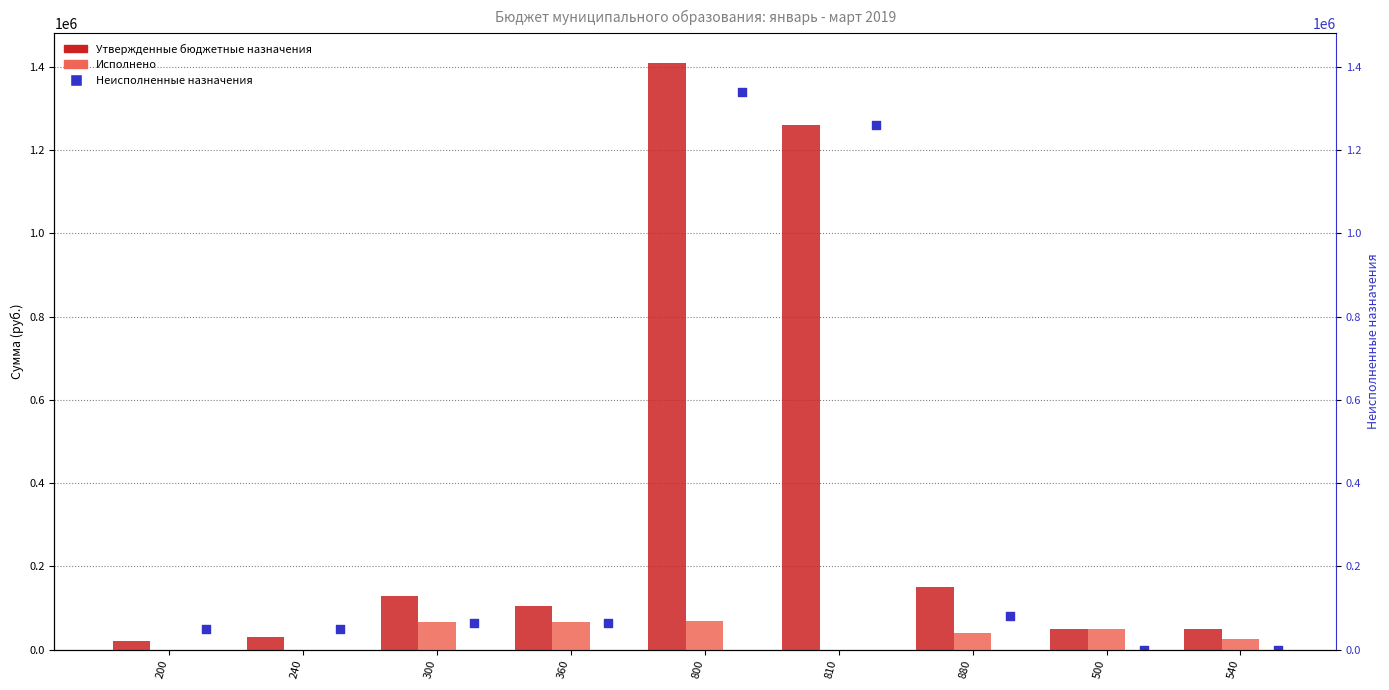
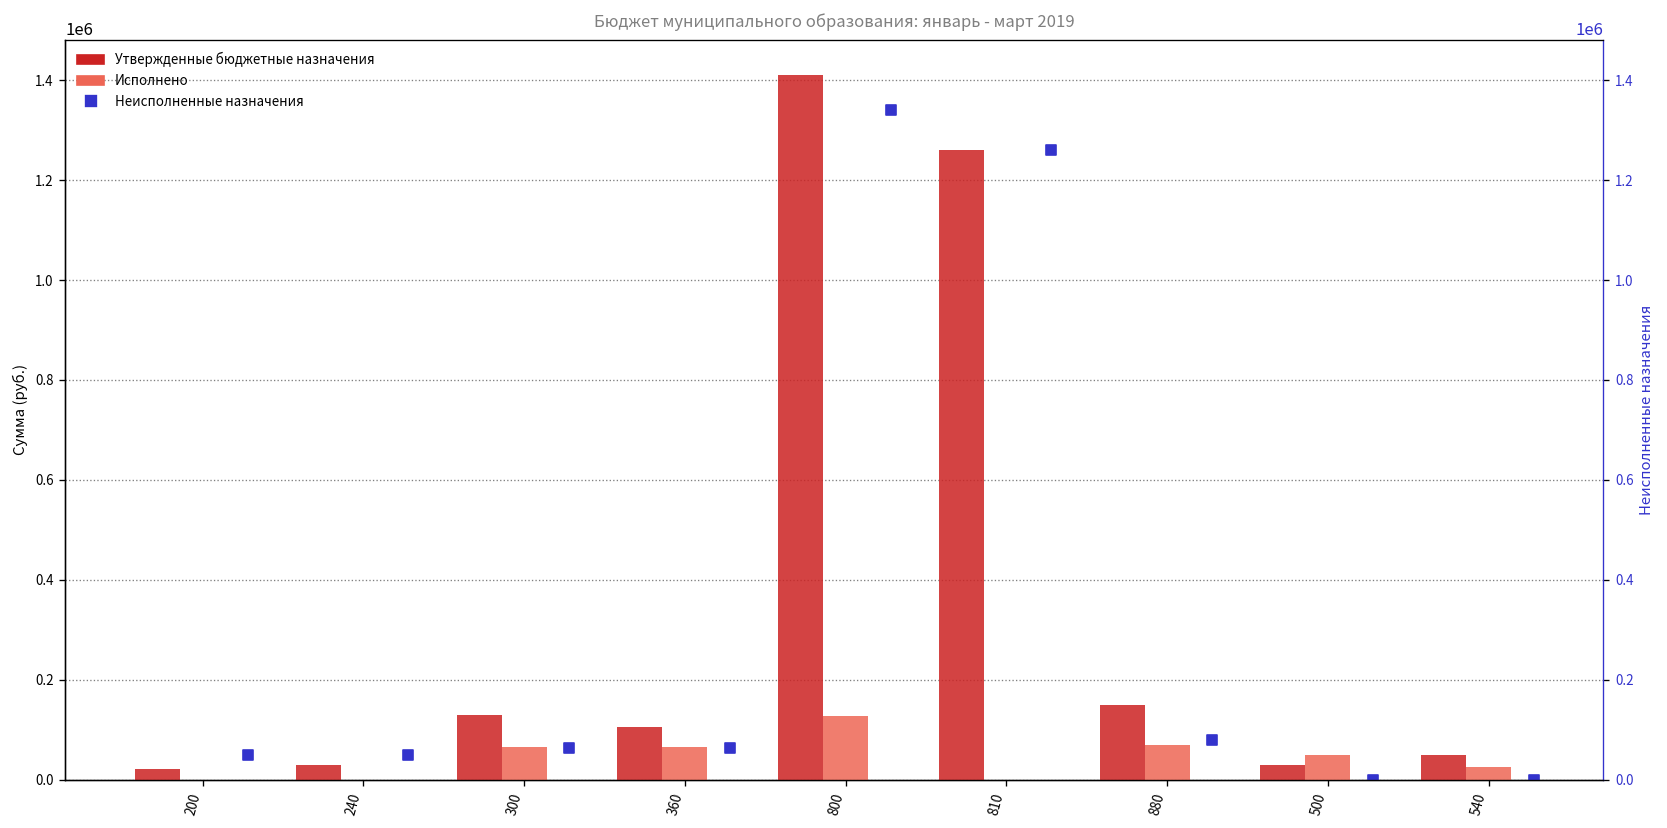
  {
    "Утвержденные бюджетные назначения": {
      "200": 20000,
      "240": 30000,
      "300": 130000,
      "360": 110000,
      "800": 1410000,
      "810": 1260000,
      "880": 150000,
-     "500": 50000,
+     "500": 30000,
      "540": 50000
    },
    "Исполнено": {
      "200": 0,
      "240": 0,
      "300": 70000,
      "360": 70000,
-     "800": 70000,
+     "800": 130000,
      "810": 0,
-     "880": 40000,
+     "880": 70000,
      "500": 50000,
      "540": 30000
    }
  }
